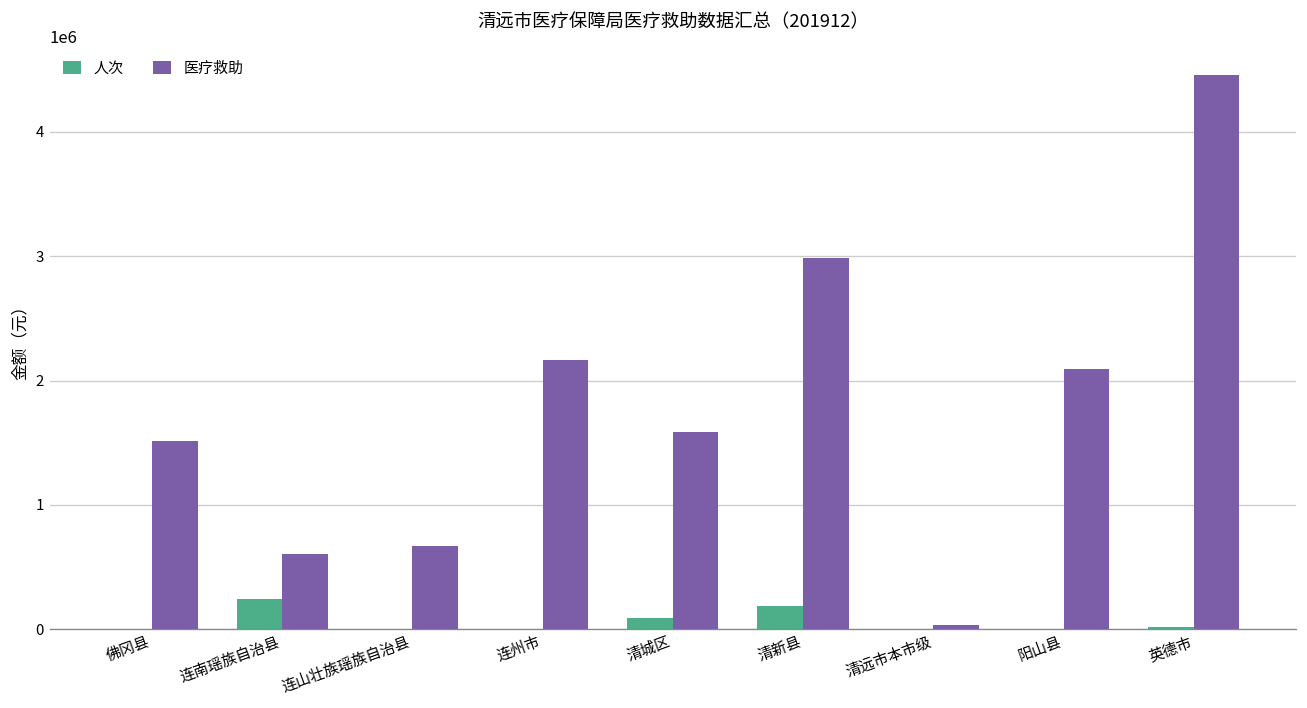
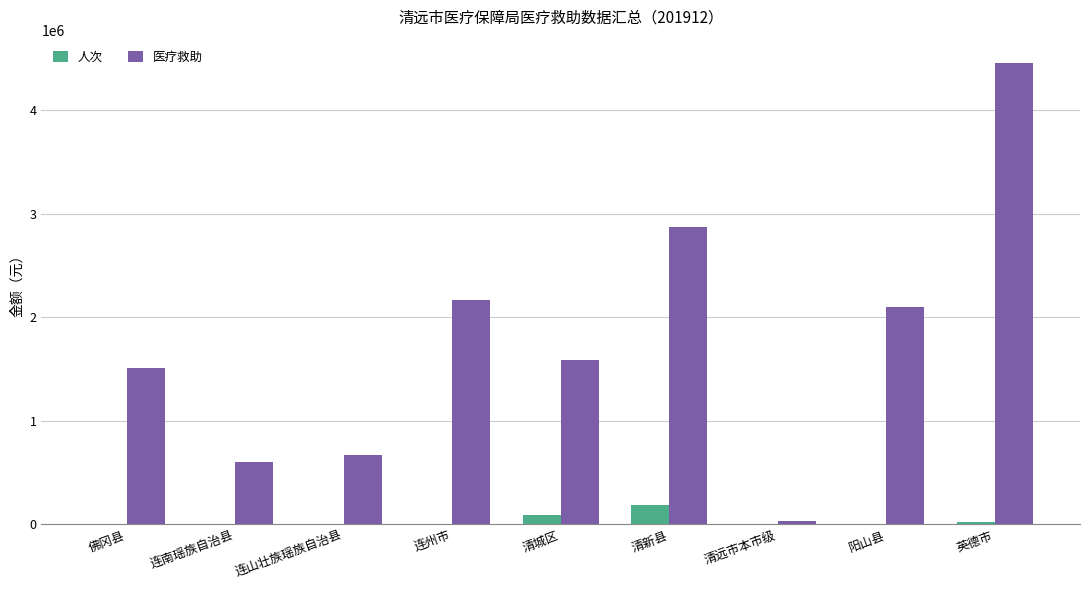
  {
    "人次": {
-     "连南瑶族自治县": 240000,
+     "连南瑶族自治县": 0,
      "清城区": 90000,
      "清新县": 180000
    },
    "医疗救助": {
      "佛冈县": 1510000,
      "连南瑶族自治县": 610000,
      "连山壮族瑶族自治县": 670000,
      "连州市": 2170000,
      "清城区": 1580000,
-     "清新县": 2980000,
+     "清新县": 2870000,
      "清远市本市级": 30000,
      "阳山县": 2100000,
      "英德市": 4460000
    }
  }
